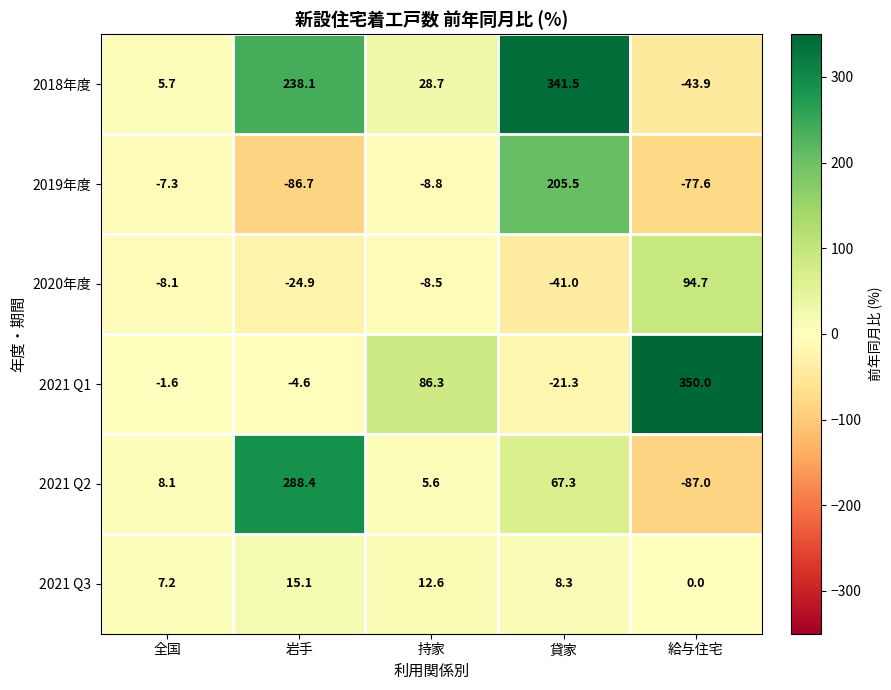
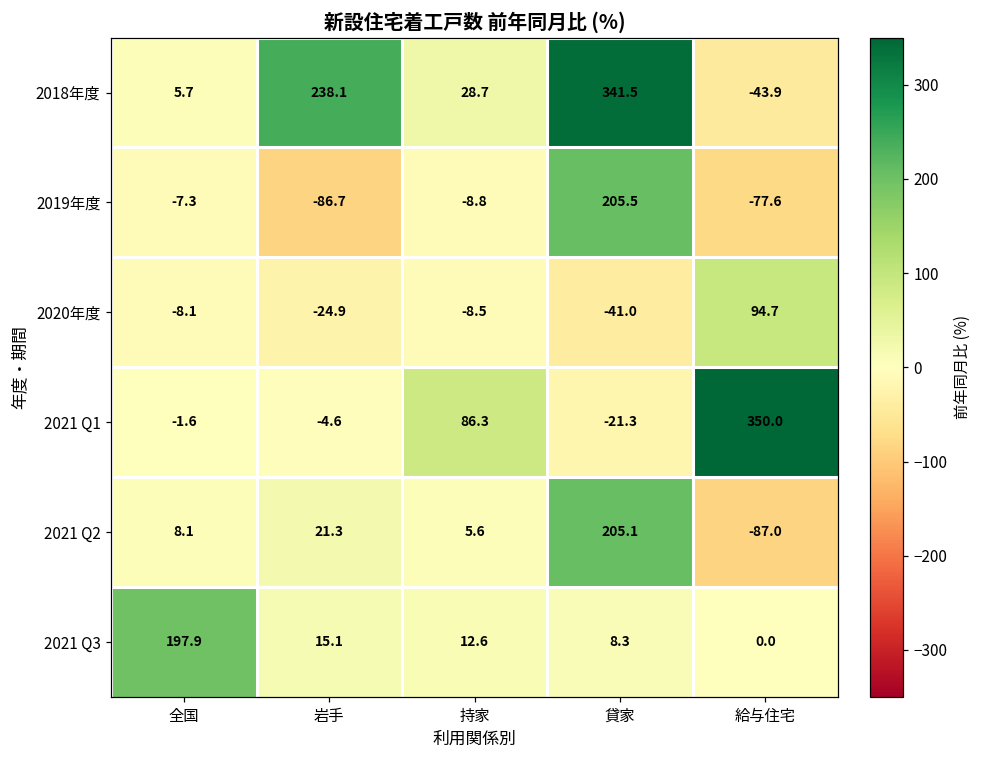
  {
    "2018年度": {
      "全国": 5.7,
      "岩手": 238.1,
      "持家": 28.7,
      "貸家": 341.5,
      "給与住宅": -43.9
    },
    "2019年度": {
      "全国": -7.3,
      "岩手": -86.7,
      "持家": -8.8,
      "貸家": 205.5,
      "給与住宅": -77.6
    },
    "2020年度": {
      "全国": -8.1,
      "岩手": -24.9,
      "持家": -8.5,
      "貸家": -41.0,
      "給与住宅": 94.7
    },
    "2021 Q1": {
      "全国": -1.6,
      "岩手": -4.6,
      "持家": 86.3,
      "貸家": -21.3,
      "給与住宅": 350.0
    },
    "2021 Q2": {
      "全国": 8.1,
-     "岩手": 288.4,
+     "岩手": 21.3,
      "持家": 5.6,
-     "貸家": 67.3,
+     "貸家": 205.1,
      "給与住宅": -87.0
    },
    "2021 Q3": {
-     "全国": 7.2,
+     "全国": 197.9,
      "岩手": 15.1,
      "持家": 12.6,
      "貸家": 8.3,
      "給与住宅": 0.0
    }
  }
